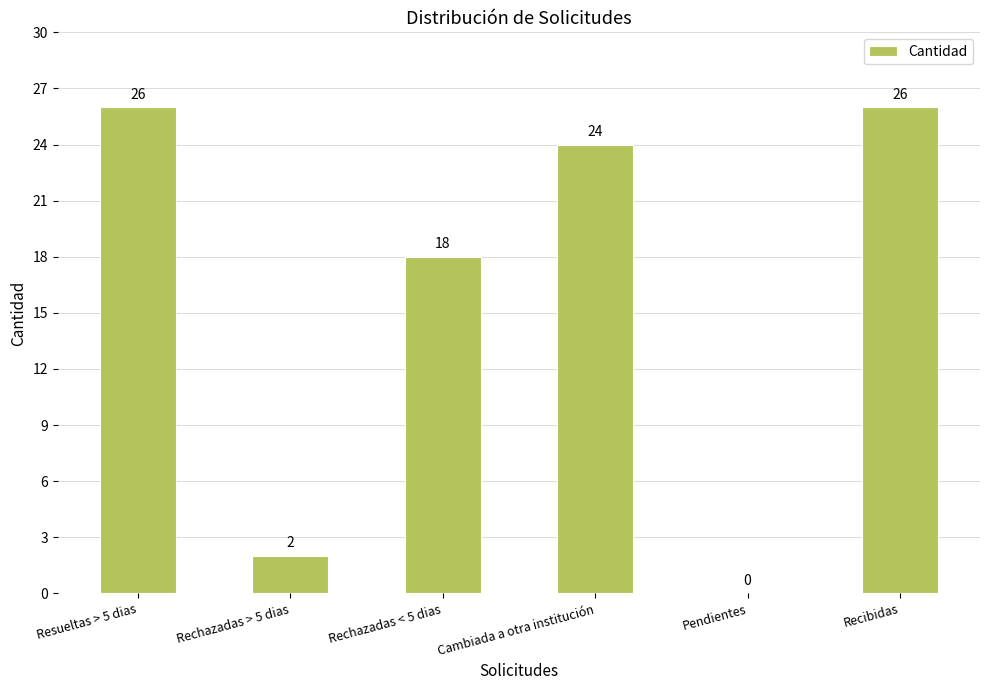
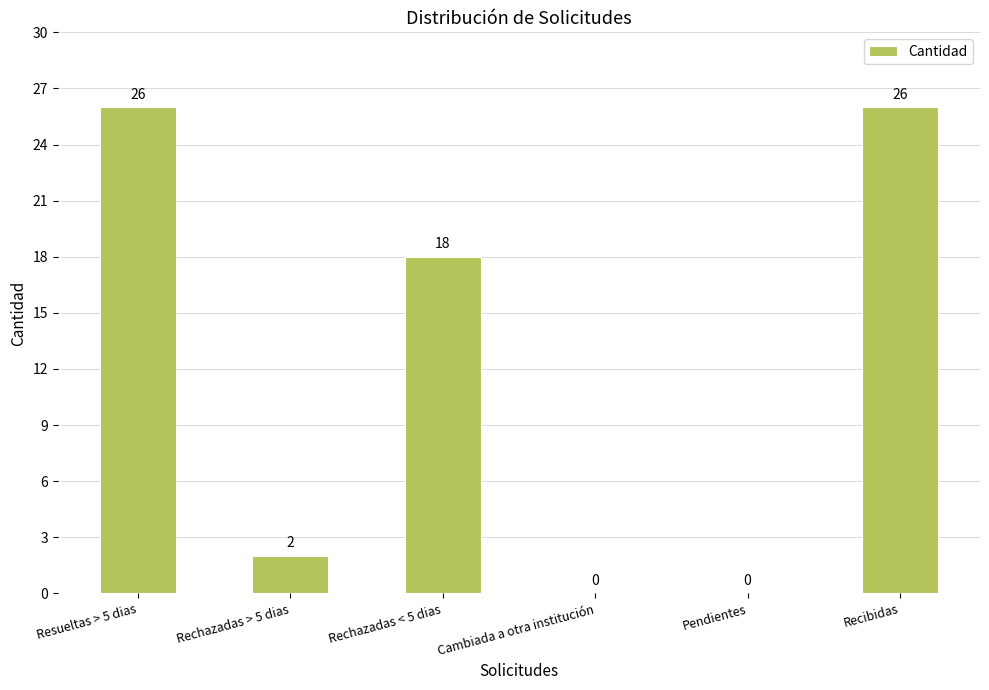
  {
    "Resueltas > 5 dias": 26,
    "Rechazadas > 5 dias": 2,
    "Rechazadas < 5 dias": 18,
-   "Cambiada a otra institución": 24,
+   "Cambiada a otra institución": 0,
    "Pendientes": 0,
    "Recibidas": 26
  }
